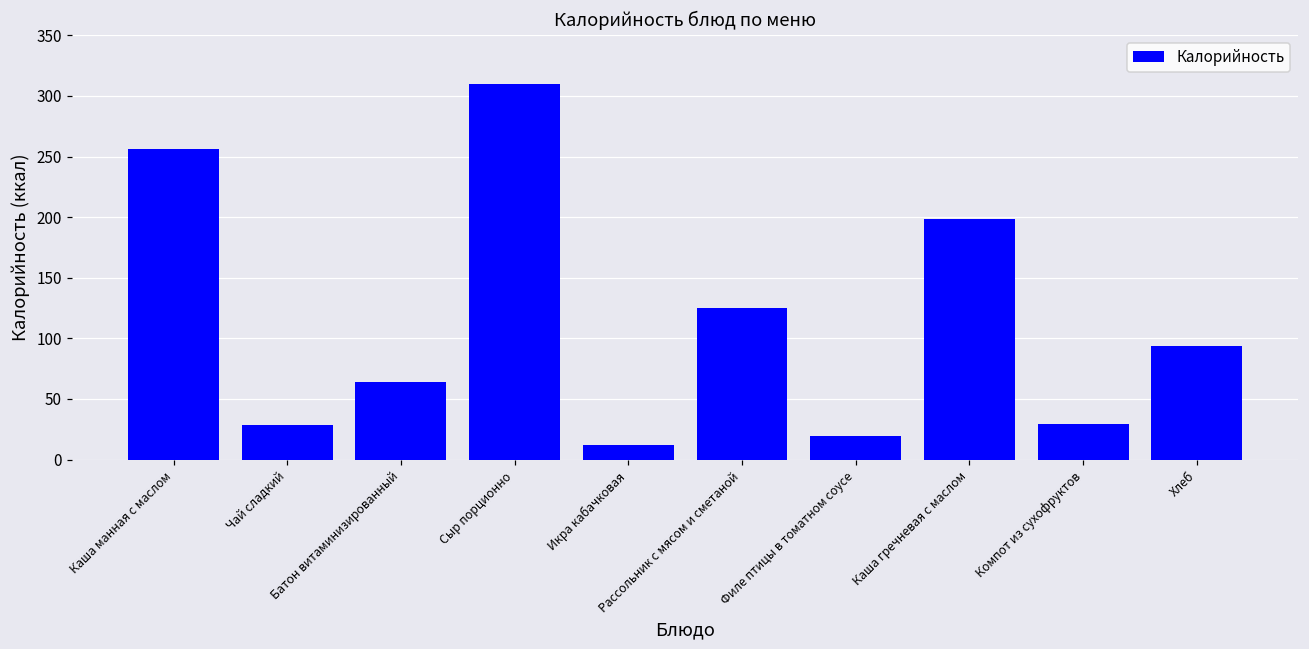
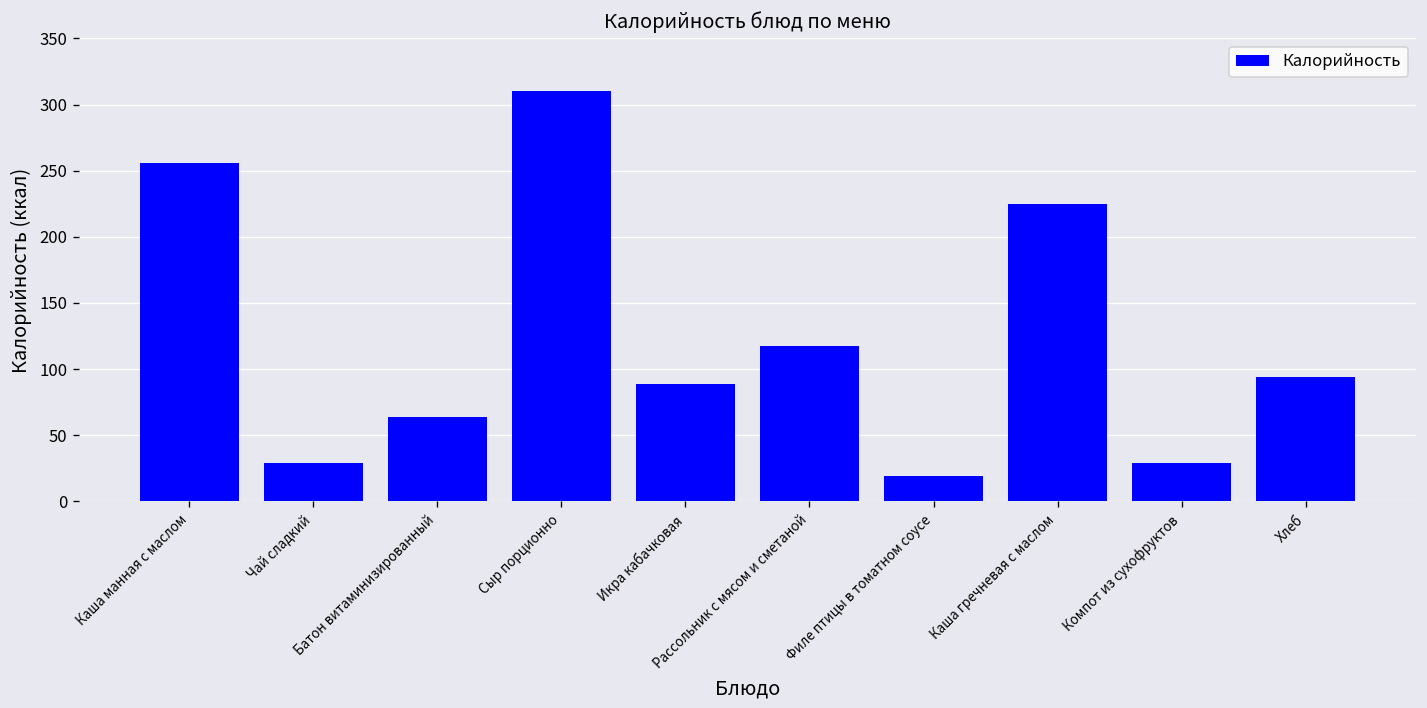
  {
    "Каша манная с маслом": 256,
    "Чай сладкий": 29,
    "Батон витаминизированный": 64,
    "Сыр порционно": 310,
-   "Икра кабачковая": 12,
-   "Рассольник с мясом и сметаной": 125,
+   "Икра кабачковая": 89,
+   "Рассольник с мясом и сметаной": 118,
    "Филе птицы в томатном соусе": 19,
-   "Каша гречневая с маслом": 199,
+   "Каша гречневая с маслом": 225,
    "Компот из сухофруктов": 29,
    "Хлеб": 94
  }
